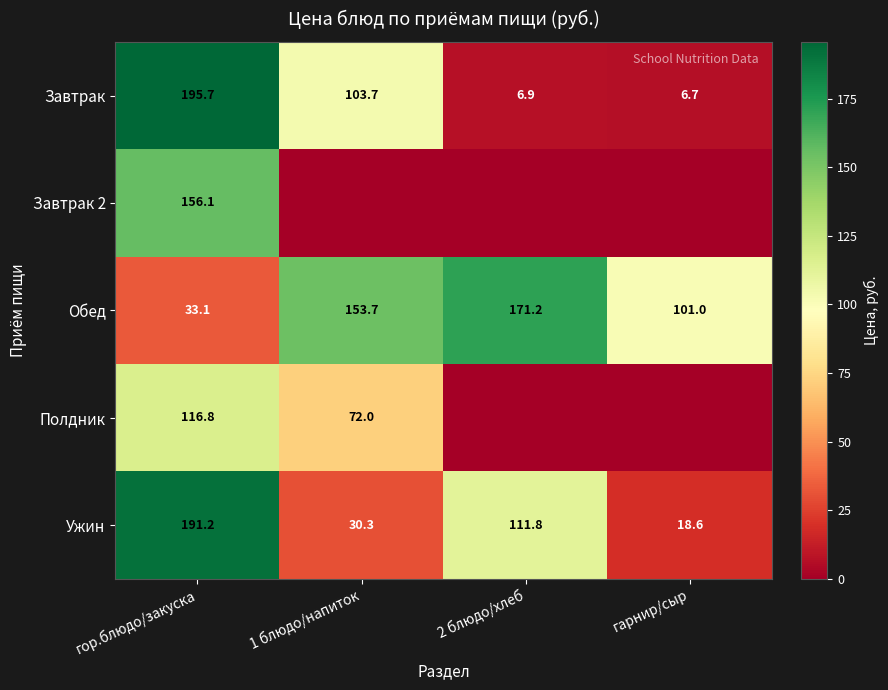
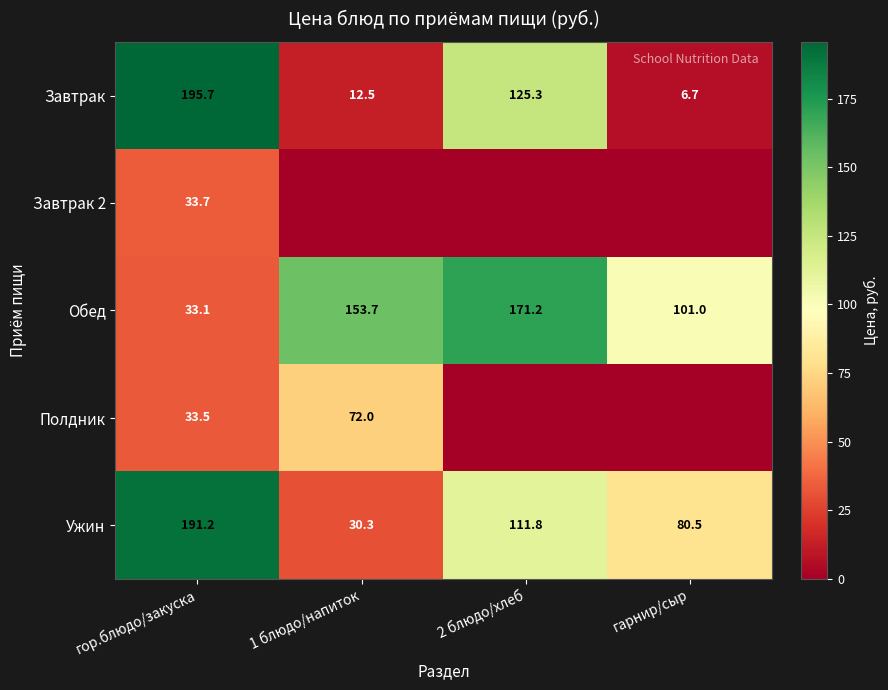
  {
    "Завтрак": {
      "гор.блюдо/закуска": 195.7,
-     "1 блюдо/напиток": 103.7,
-     "2 блюдо/хлеб": 6.9
+     "1 блюдо/напиток": 12.5,
+     "2 блюдо/хлеб": 125.3
    },
    "Завтрак 2": {
-     "гор.блюдо/закуска": 156.1
+     "гор.блюдо/закуска": 33.7
    },
    "Обед": {
      "гор.блюдо/закуска": 33.1,
      "1 блюдо/напиток": 153.7,
      "2 блюдо/хлеб": 171.2,
      "гарнир/сыр": 101.0
    },
    "Полдник": {
-     "гор.блюдо/закуска": 116.8,
+     "гор.блюдо/закуска": 33.5,
      "1 блюдо/напиток": 72.0
    },
    "Ужин": {
      "гор.блюдо/закуска": 191.2,
      "1 блюдо/напиток": 30.3,
      "2 блюдо/хлеб": 111.8,
-     "гарнир/сыр": 18.6
+     "гарнир/сыр": 80.5
    }
  }
